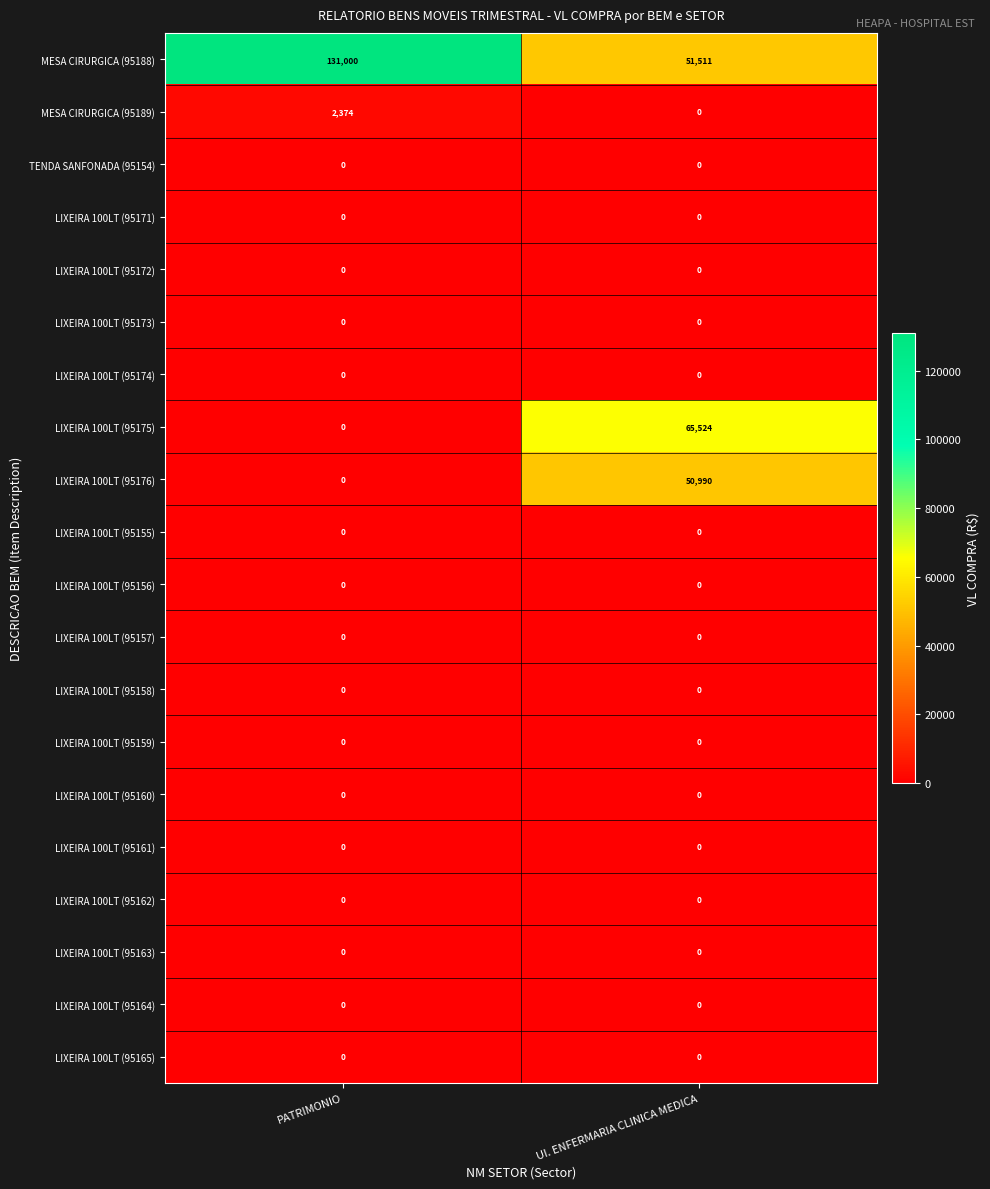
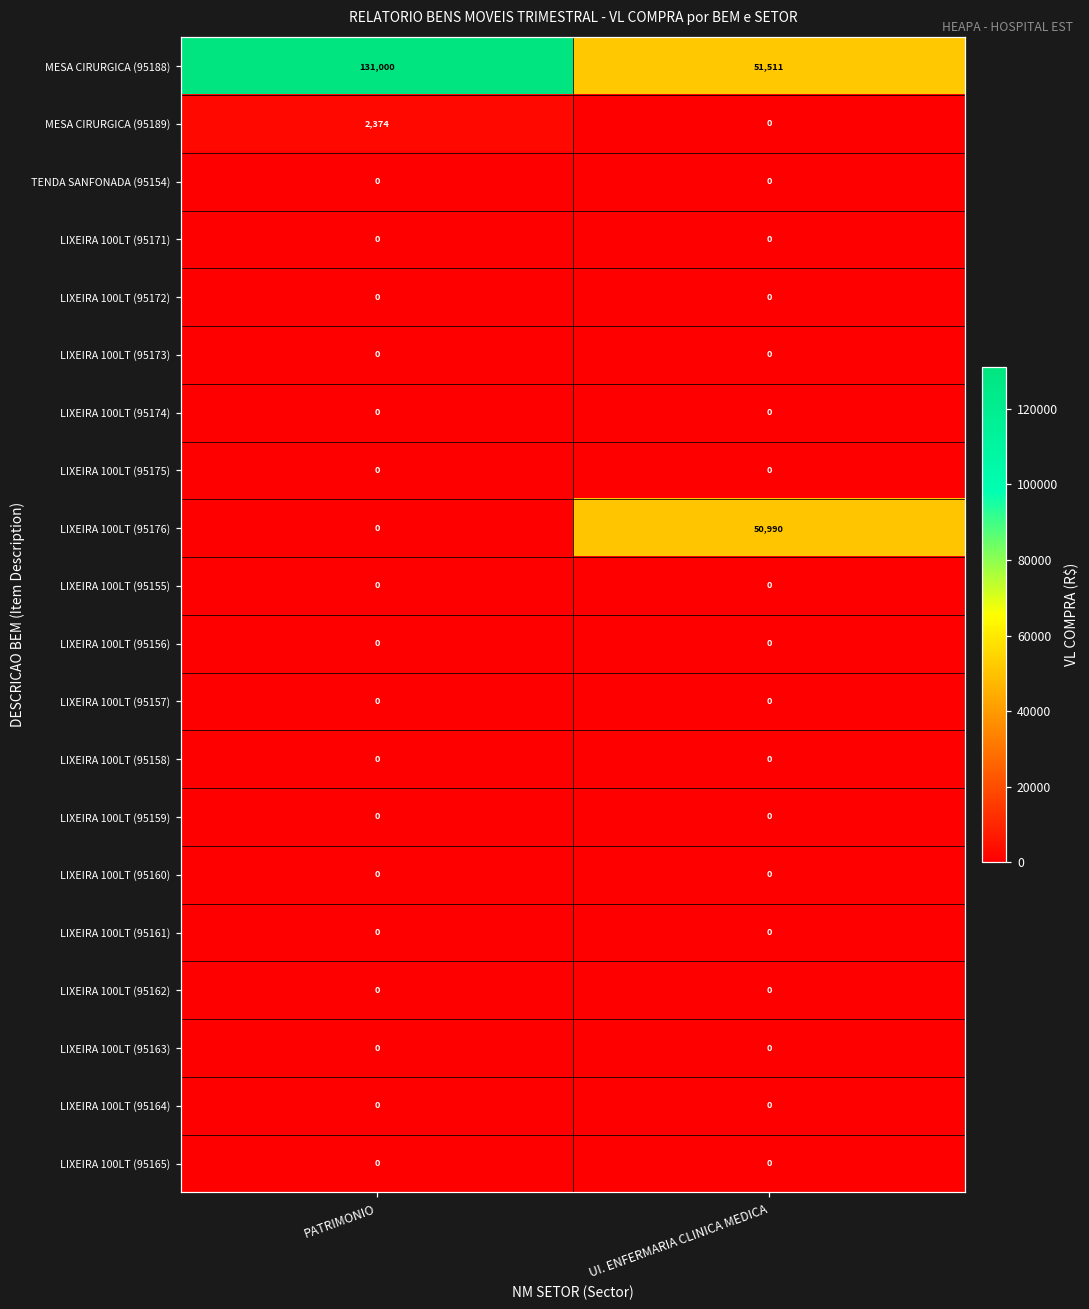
  {
    "MESA CIRURGICA (95188)": {
      "PATRIMONIO": "131,000",
      "UI. ENFERMARIA CLINICA MEDICA": "51,511"
    },
    "MESA CIRURGICA (95189)": {
      "PATRIMONIO": "2,374",
      "UI. ENFERMARIA CLINICA MEDICA": "0"
    },
    "TENDA SANFONADA (95154)": {
      "PATRIMONIO": "0",
      "UI. ENFERMARIA CLINICA MEDICA": "0"
    },
    "LIXEIRA 100LT (95171)": {
      "PATRIMONIO": "0",
      "UI. ENFERMARIA CLINICA MEDICA": "0"
    },
    "LIXEIRA 100LT (95172)": {
      "PATRIMONIO": "0",
      "UI. ENFERMARIA CLINICA MEDICA": "0"
    },
    "LIXEIRA 100LT (95173)": {
      "PATRIMONIO": "0",
      "UI. ENFERMARIA CLINICA MEDICA": "0"
    },
    "LIXEIRA 100LT (95174)": {
      "PATRIMONIO": "0",
      "UI. ENFERMARIA CLINICA MEDICA": "0"
    },
    "LIXEIRA 100LT (95175)": {
      "PATRIMONIO": "0",
-     "UI. ENFERMARIA CLINICA MEDICA": "65,524"
+     "UI. ENFERMARIA CLINICA MEDICA": "0"
    },
    "LIXEIRA 100LT (95176)": {
      "PATRIMONIO": "0",
      "UI. ENFERMARIA CLINICA MEDICA": "50,990"
    },
    "LIXEIRA 100LT (95155)": {
      "PATRIMONIO": "0",
      "UI. ENFERMARIA CLINICA MEDICA": "0"
    },
    "LIXEIRA 100LT (95156)": {
      "PATRIMONIO": "0",
      "UI. ENFERMARIA CLINICA MEDICA": "0"
    },
    "LIXEIRA 100LT (95157)": {
      "PATRIMONIO": "0",
      "UI. ENFERMARIA CLINICA MEDICA": "0"
    },
    "LIXEIRA 100LT (95158)": {
      "PATRIMONIO": "0",
      "UI. ENFERMARIA CLINICA MEDICA": "0"
    },
    "LIXEIRA 100LT (95159)": {
      "PATRIMONIO": "0",
      "UI. ENFERMARIA CLINICA MEDICA": "0"
    },
    "LIXEIRA 100LT (95160)": {
      "PATRIMONIO": "0",
      "UI. ENFERMARIA CLINICA MEDICA": "0"
    },
    "LIXEIRA 100LT (95161)": {
      "PATRIMONIO": "0",
      "UI. ENFERMARIA CLINICA MEDICA": "0"
    },
    "LIXEIRA 100LT (95162)": {
      "PATRIMONIO": "0",
      "UI. ENFERMARIA CLINICA MEDICA": "0"
    },
    "LIXEIRA 100LT (95163)": {
      "PATRIMONIO": "0",
      "UI. ENFERMARIA CLINICA MEDICA": "0"
    },
    "LIXEIRA 100LT (95164)": {
      "PATRIMONIO": "0",
      "UI. ENFERMARIA CLINICA MEDICA": "0"
    },
    "LIXEIRA 100LT (95165)": {
      "PATRIMONIO": "0",
      "UI. ENFERMARIA CLINICA MEDICA": "0"
    }
  }
